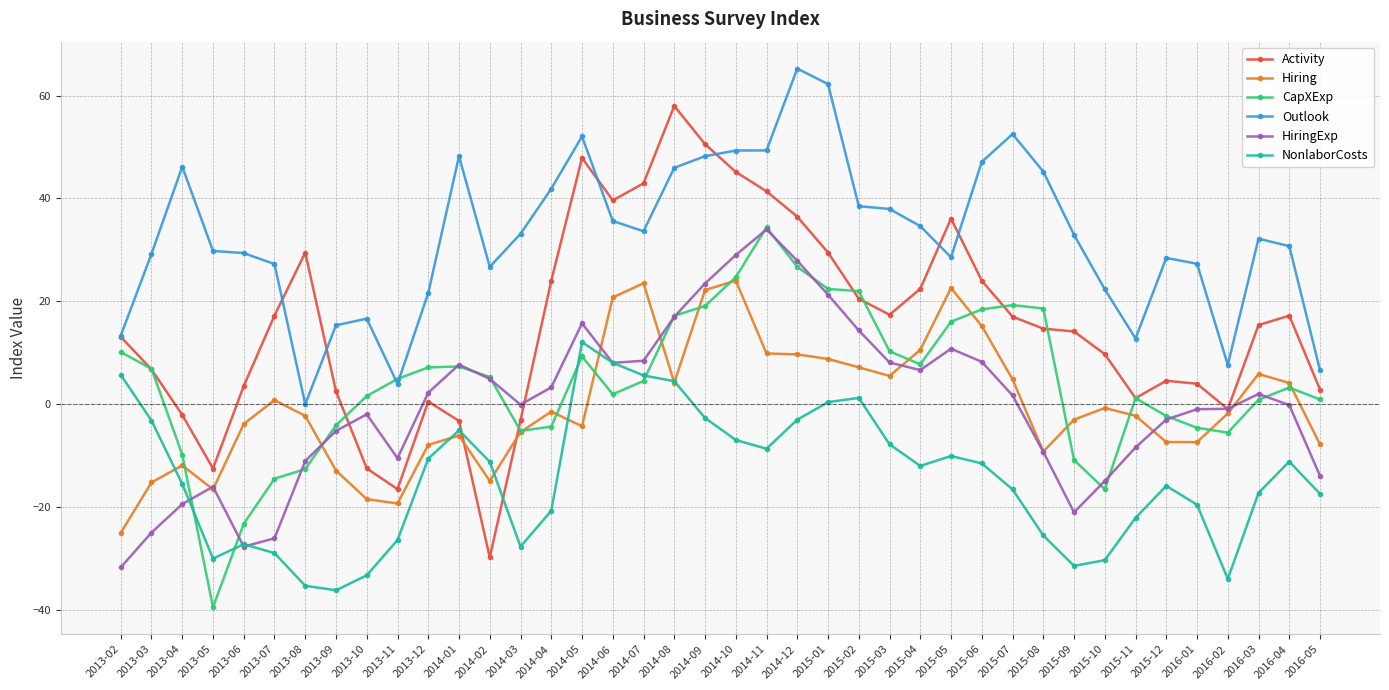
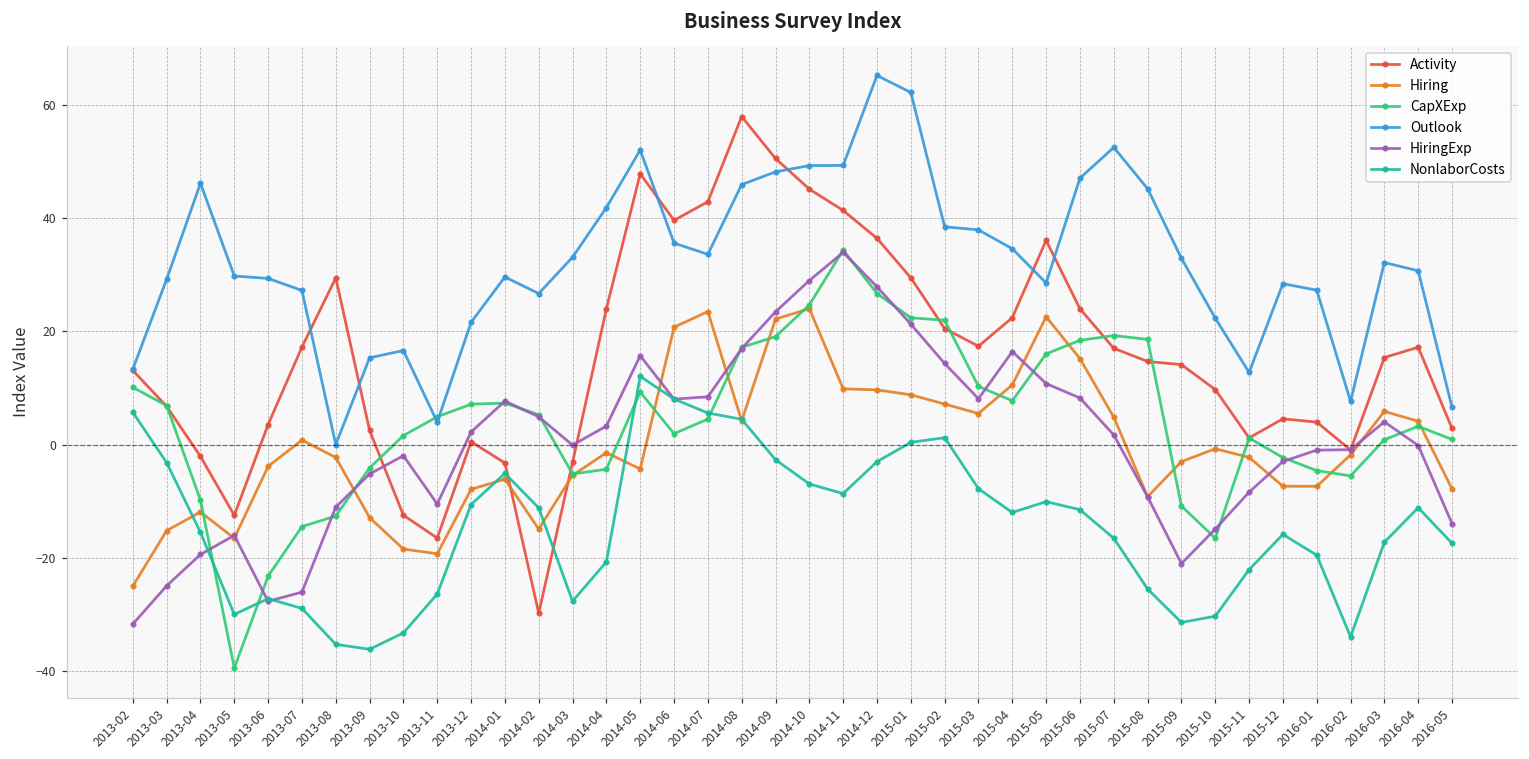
  {
    "Outlook": {
      "2013-03": 29,
      "2013-04": 46,
      "2013-05": 30,
      "2013-06": 29,
      "2013-07": 27,
      "2013-08": 0,
      "2013-09": 15,
      "2013-10": 17,
      "2013-11": 4,
      "2013-12": 22,
-     "2014-01": 48,
+     "2014-01": 30,
      "2014-02": 27,
      "2014-03": 33,
      "2014-04": 42,
      "2014-05": 52,
      "2014-06": 36,
      "2014-07": 34,
      "2014-08": 46,
      "2014-09": 48,
      "2014-10": 49,
      "2014-11": 49,
      "2014-12": 65,
      "2015-01": 62,
      "2015-02": 38,
      "2015-03": 38,
      "2015-04": 35,
      "2015-05": 29,
      "2015-06": 47,
      "2015-07": 53,
      "2015-08": 45,
      "2015-09": 33,
      "2015-10": 22,
      "2015-11": 13,
      "2015-12": 28,
      "2016-01": 27,
      "2016-02": 8,
      "2016-03": 32,
      "2016-04": 31,
      "2016-05": 7
    },
    "HiringExp": {
      "2013-02": -32,
      "2013-03": -25,
      "2013-04": -19,
      "2013-05": -16,
      "2013-07": -26,
      "2013-08": -11,
      "2013-09": -5,
      "2013-10": -2,
      "2013-11": -10,
      "2013-12": 2,
      "2014-03": 0,
      "2014-04": 3,
      "2014-05": 16,
      "2014-07": 8,
      "2014-09": 23,
      "2014-10": 29,
      "2014-12": 28,
      "2015-01": 21,
      "2015-02": 14,
      "2015-03": 8,
-     "2015-04": 7,
+     "2015-04": 16,
      "2015-05": 11,
      "2015-06": 8,
      "2015-07": 2,
      "2015-09": -21,
      "2015-10": -15,
      "2015-11": -8,
      "2015-12": -3,
      "2016-01": -1,
-     "2016-03": 2,
+     "2016-03": 4,
      "2016-04": 0,
      "2016-05": -14
    }
  }
